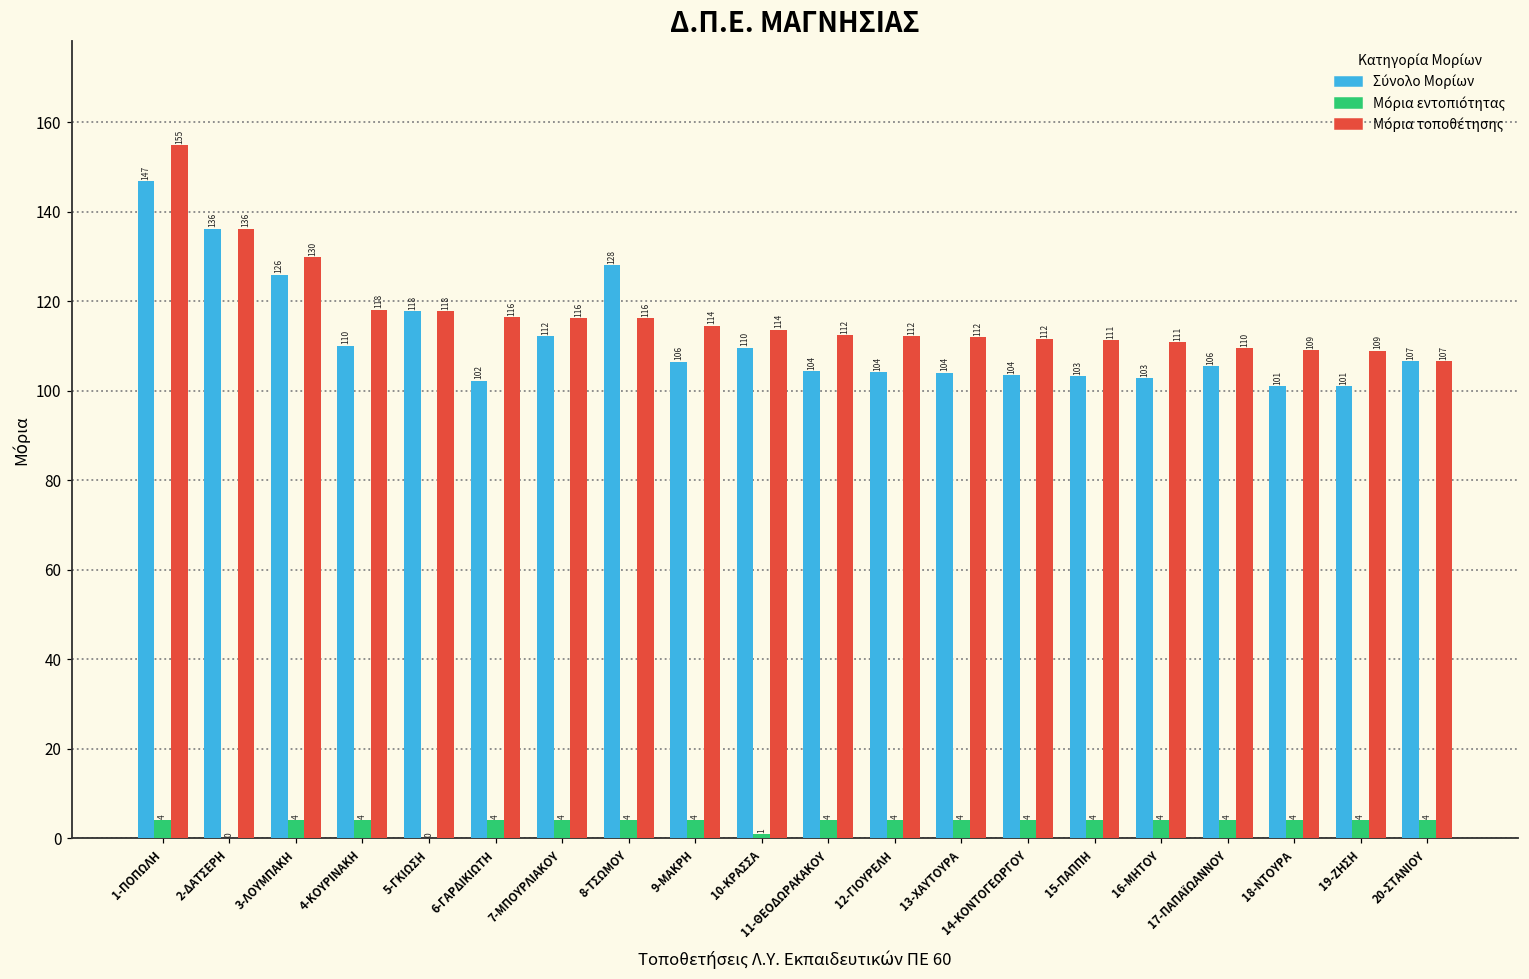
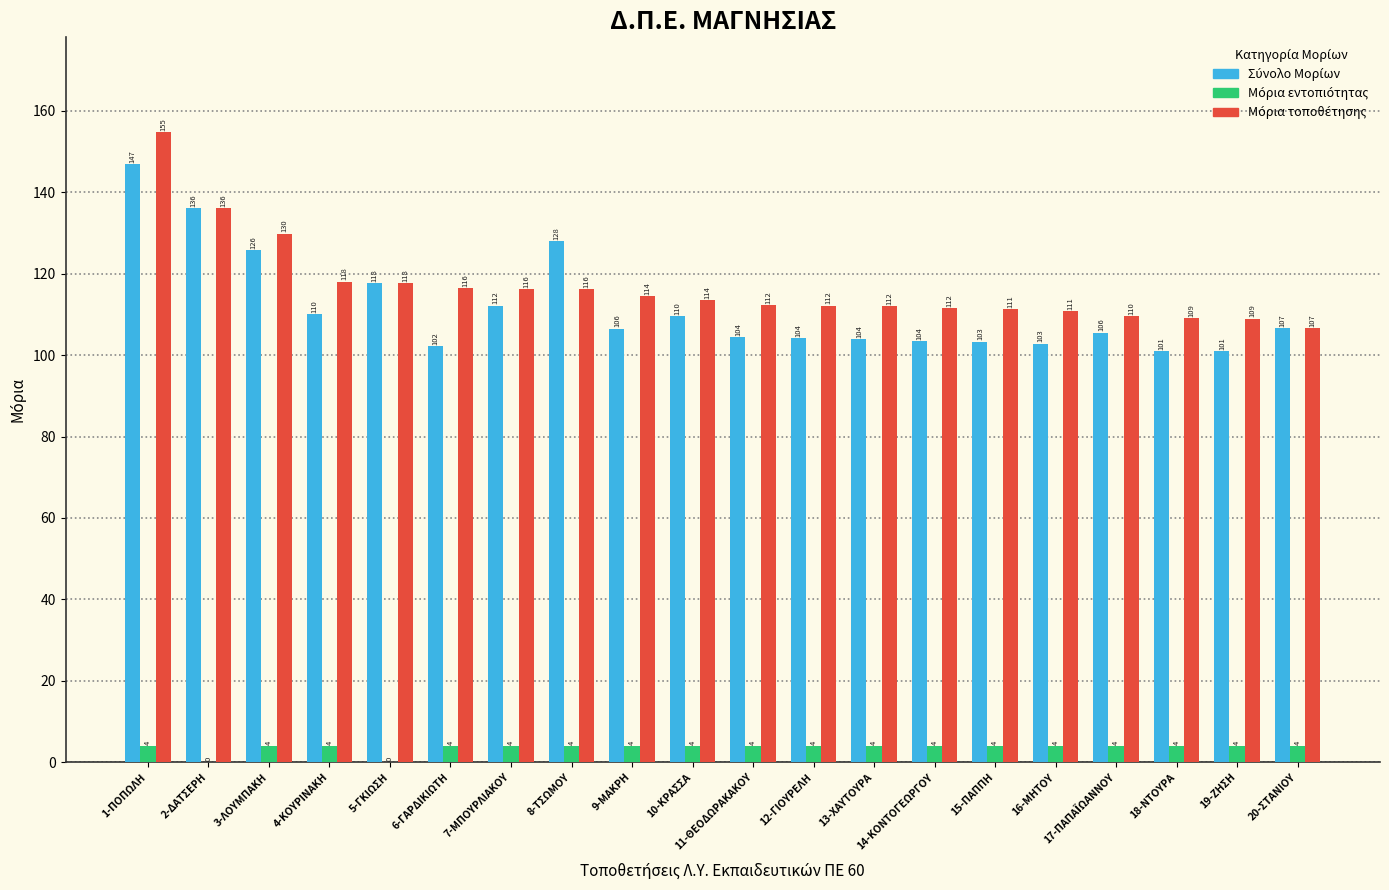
  {
    "Σύνολο Μορίων": {
      "1-ΠΟΠΩΛΗ": 147,
      "2-ΔΑΤΣΕΡΗ": 136,
      "3-ΛΟΥΜΠΑΚΗ": 126,
      "4-ΚΟΥΡΙΝΑΚΗ": 110,
      "5-ΓΚΙΩΣΗ": 118,
      "6-ΓΑΡΔΙΚΙΩΤΗ": 102,
      "7-ΜΠΟΥΡΛΙΑΚΟΥ": 112,
      "8-ΤΣΩΜΟΥ": 128,
      "9-ΜΑΚΡΗ": 106,
      "10-ΚΡΑΣΣΑ": 110,
      "11-ΘΕΟΔΩΡΑΚΑΚΟΥ": 104,
      "12-ΓΙΟΥΡΕΛΗ": 104,
      "13-ΧΑΥΤΟΥΡΑ": 104,
      "14-ΚΟΝΤΟΓΕΩΡΓΟΥ": 104,
      "15-ΠΑΠΠΗ": 103,
      "16-ΜΗΤΟΥ": 103,
      "17-ΠΑΠΑΪΩΑΝΝΟΥ": 106,
      "18-ΝΤΟΥΡΑ": 101,
      "19-ΖΗΣΗ": 101,
      "20-ΣΤΑΝΙΟΥ": 107
    },
    "Μόρια εντοπιότητας": {
      "1-ΠΟΠΩΛΗ": 4,
      "2-ΔΑΤΣΕΡΗ": 0,
      "3-ΛΟΥΜΠΑΚΗ": 4,
      "4-ΚΟΥΡΙΝΑΚΗ": 4,
      "5-ΓΚΙΩΣΗ": 0,
      "6-ΓΑΡΔΙΚΙΩΤΗ": 4,
      "7-ΜΠΟΥΡΛΙΑΚΟΥ": 4,
      "8-ΤΣΩΜΟΥ": 4,
      "9-ΜΑΚΡΗ": 4,
-     "10-ΚΡΑΣΣΑ": 1,
+     "10-ΚΡΑΣΣΑ": 4,
      "11-ΘΕΟΔΩΡΑΚΑΚΟΥ": 4,
      "12-ΓΙΟΥΡΕΛΗ": 4,
      "13-ΧΑΥΤΟΥΡΑ": 4,
      "14-ΚΟΝΤΟΓΕΩΡΓΟΥ": 4,
      "15-ΠΑΠΠΗ": 4,
      "16-ΜΗΤΟΥ": 4,
      "17-ΠΑΠΑΪΩΑΝΝΟΥ": 4,
      "18-ΝΤΟΥΡΑ": 4,
      "19-ΖΗΣΗ": 4,
      "20-ΣΤΑΝΙΟΥ": 4
    },
    "Mόρια τοποθέτησης": {
      "1-ΠΟΠΩΛΗ": 155,
      "2-ΔΑΤΣΕΡΗ": 136,
      "3-ΛΟΥΜΠΑΚΗ": 130,
      "4-ΚΟΥΡΙΝΑΚΗ": 118,
      "5-ΓΚΙΩΣΗ": 118,
      "6-ΓΑΡΔΙΚΙΩΤΗ": 116,
      "7-ΜΠΟΥΡΛΙΑΚΟΥ": 116,
      "8-ΤΣΩΜΟΥ": 116,
      "9-ΜΑΚΡΗ": 114,
      "10-ΚΡΑΣΣΑ": 114,
      "11-ΘΕΟΔΩΡΑΚΑΚΟΥ": 112,
      "12-ΓΙΟΥΡΕΛΗ": 112,
      "13-ΧΑΥΤΟΥΡΑ": 112,
      "14-ΚΟΝΤΟΓΕΩΡΓΟΥ": 112,
      "15-ΠΑΠΠΗ": 111,
      "16-ΜΗΤΟΥ": 111,
      "17-ΠΑΠΑΪΩΑΝΝΟΥ": 110,
      "18-ΝΤΟΥΡΑ": 109,
      "19-ΖΗΣΗ": 109,
      "20-ΣΤΑΝΙΟΥ": 107
    }
  }
